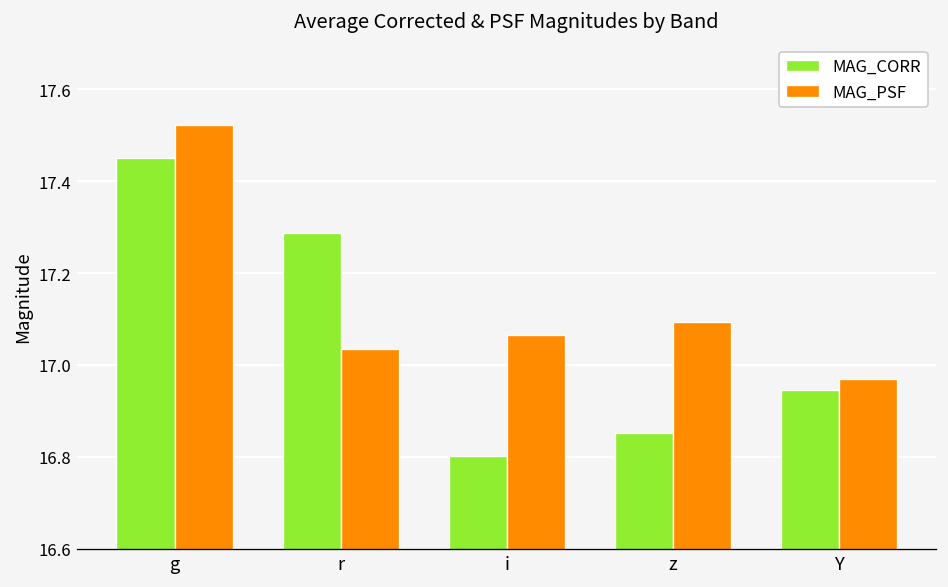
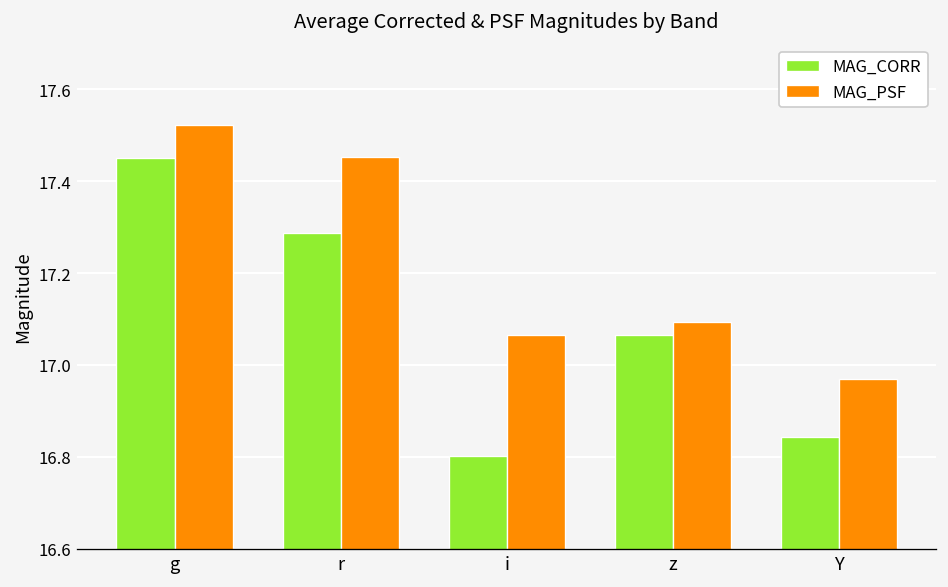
  {
    "MAG_CORR": {
      "g": 17.45,
      "r": 17.29,
      "i": 16.80,
-     "z": 16.85,
-     "Y": 16.95
+     "z": 17.07,
+     "Y": 16.84
    },
    "MAG_PSF": {
      "g": 17.52,
-     "r": 17.03,
+     "r": 17.45,
      "i": 17.07,
      "z": 17.09,
      "Y": 16.97
    }
  }
